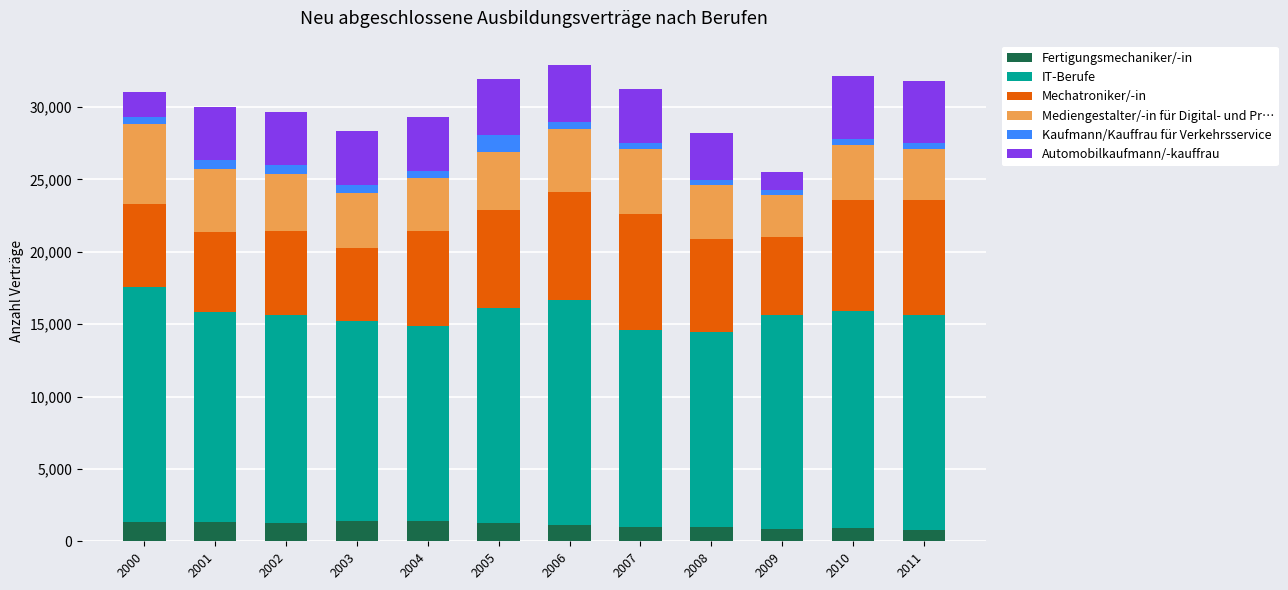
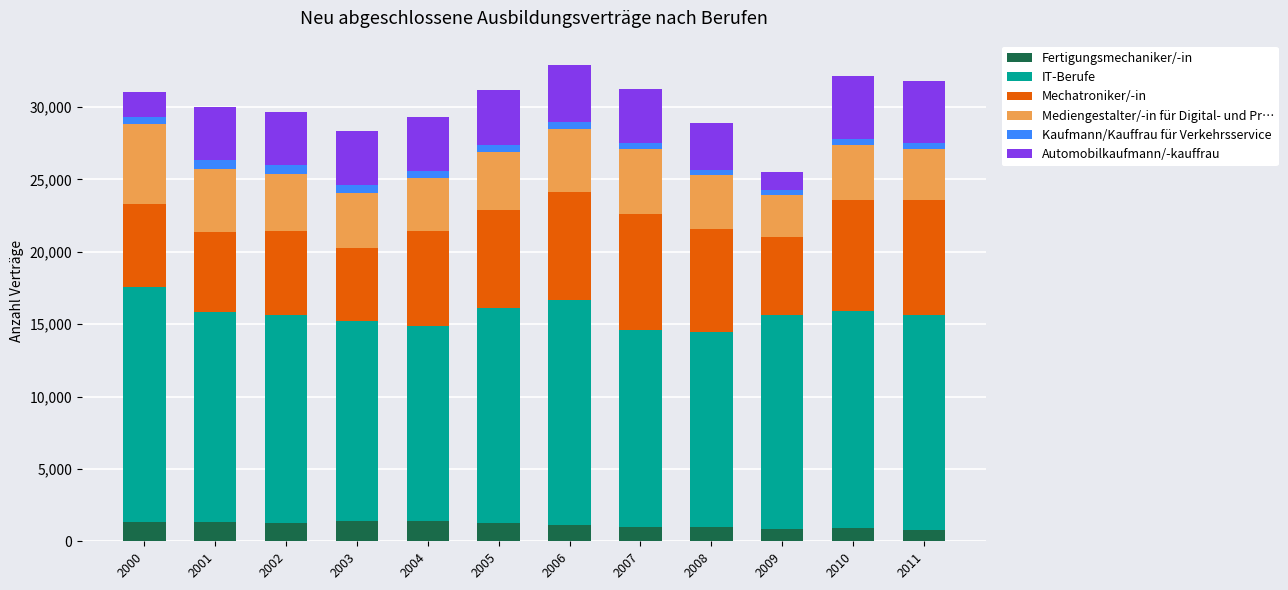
  {
    "Fertigungsmechaniker/-in": {
      "2000": "1,300",
      "2001": "1,300",
      "2002": "1,200",
      "2003": "1,400",
      "2004": "1,400",
      "2005": "1,300",
      "2006": "1,100",
      "2007": "1,000",
      "2008": "1,000",
      "2009": "900",
      "2010": "900",
      "2011": "800"
    },
    "IT-Berufe": {
      "2000": "16,200",
      "2001": "14,500",
      "2002": "14,400",
      "2003": "13,900",
      "2004": "13,500",
      "2005": "14,800",
      "2006": "15,500",
      "2007": "13,600",
      "2008": "13,500",
      "2009": "14,700",
      "2010": "15,000",
      "2011": "14,800"
    },
    "Mechatroniker/-in": {
      "2000": "5,800",
      "2001": "5,600",
      "2002": "5,800",
      "2003": "5,000",
      "2004": "6,600",
      "2005": "6,800",
      "2006": "7,500",
      "2007": "8,000",
-     "2008": "6,400",
+     "2008": "7,100",
      "2009": "5,400",
      "2010": "7,700",
      "2011": "7,900"
    },
    "Mediengestalter/-in für Digital- und Pr…": {
      "2000": "5,500",
      "2001": "4,300",
      "2002": "3,900",
      "2003": "3,800",
      "2004": "3,700",
      "2005": "4,000",
      "2006": "4,300",
      "2007": "4,400",
      "2008": "3,700",
      "2009": "2,900",
      "2010": "3,800",
      "2011": "3,600"
    },
    "Kaufmann/Kauffrau für Verkehrsservice": {
      "2000": "500",
      "2001": "600",
      "2002": "700",
      "2003": "500",
      "2004": "400",
-     "2005": "1,200",
+     "2005": "500",
      "2006": "400",
      "2007": "400",
      "2008": "400",
      "2009": "300",
      "2010": "400",
      "2011": "400"
    },
    "Automobilkaufmann/-kauffrau": {
      "2000": "1,700",
      "2001": "3,700",
      "2002": "3,600",
      "2003": "3,700",
      "2004": "3,700",
      "2005": "3,800",
      "2006": "4,000",
      "2007": "3,700",
      "2008": "3,200",
      "2009": "1,200",
      "2010": "4,400",
      "2011": "4,300"
    }
  }
